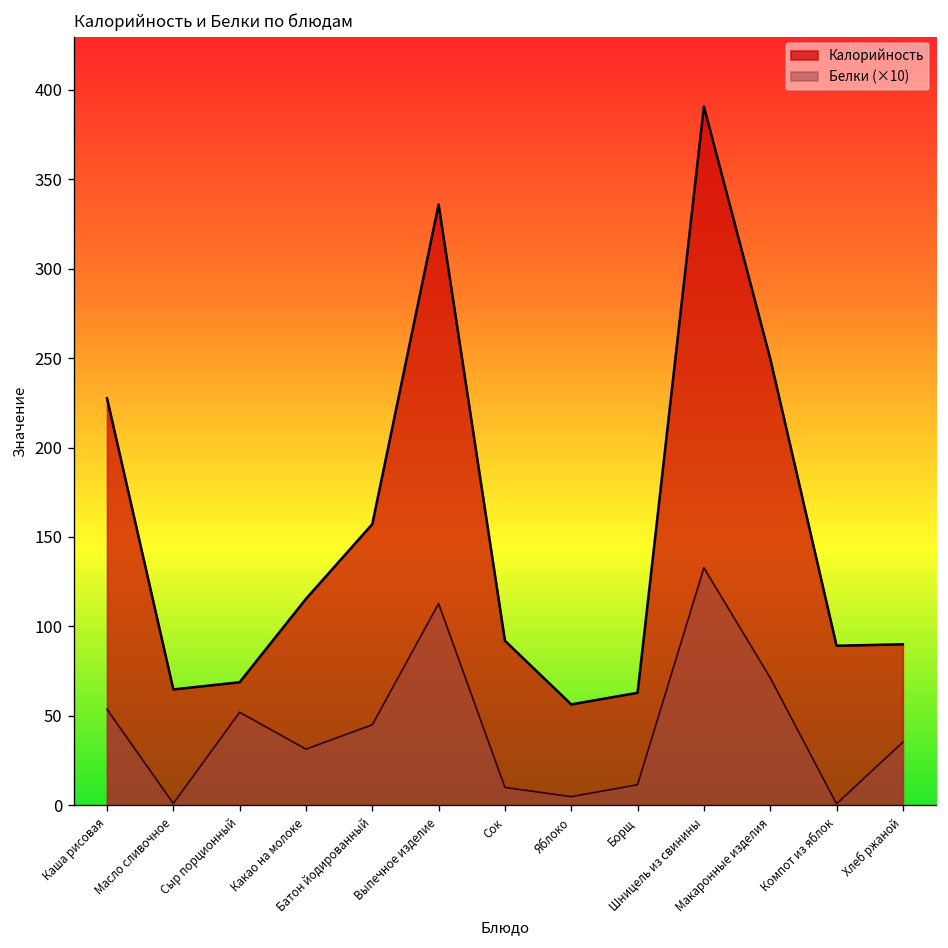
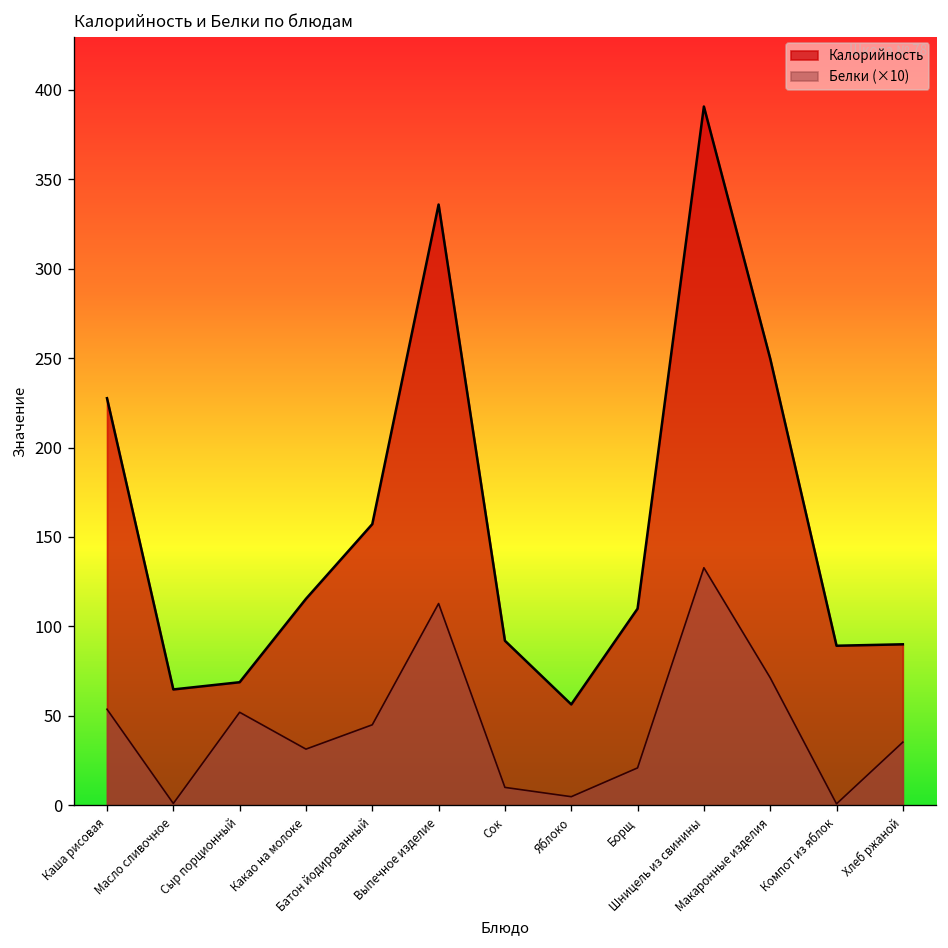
  {
    "Калорийность": {
      "Каша рисовая": 228,
      "Масло сливочное": 65,
      "Сыр порционный": 69,
      "Какао на молоке": 115,
      "Батон йодированный": 157,
      "Выпечное изделие": 336,
      "Сок": 92,
      "Яблоко": 56,
-     "Борщ": 63,
+     "Борщ": 110,
      "Шницель из свинины": 391,
      "Макаронные изделия": 250,
      "Компот из яблок": 89,
      "Хлеб ржаной": 90
    },
    "Белки (×10)": {
      "Каша рисовая": 54,
      "Масло сливочное": 1,
      "Сыр порционный": 52,
      "Какао на молоке": 31,
      "Батон йодированный": 45,
      "Выпечное изделие": 113,
      "Сок": 10,
      "Яблоко": 5,
-     "Борщ": 12,
+     "Борщ": 21,
      "Шницель из свинины": 133,
      "Макаронные изделия": 71,
      "Компот из яблок": 1,
      "Хлеб ржаной": 35
    }
  }
